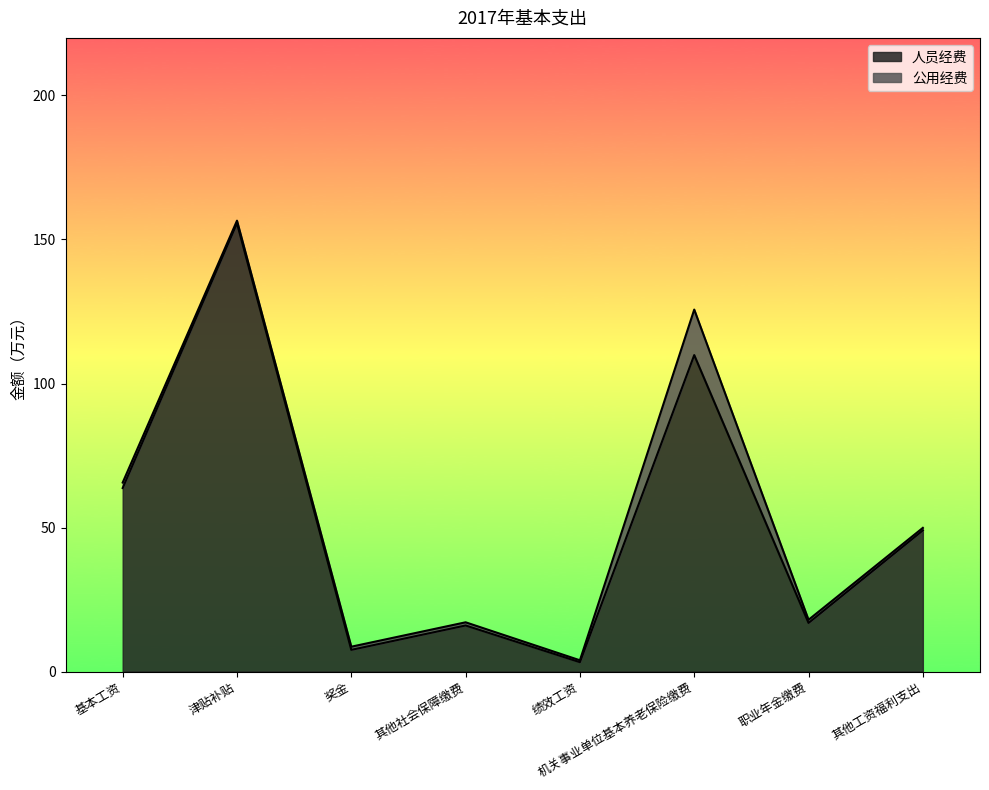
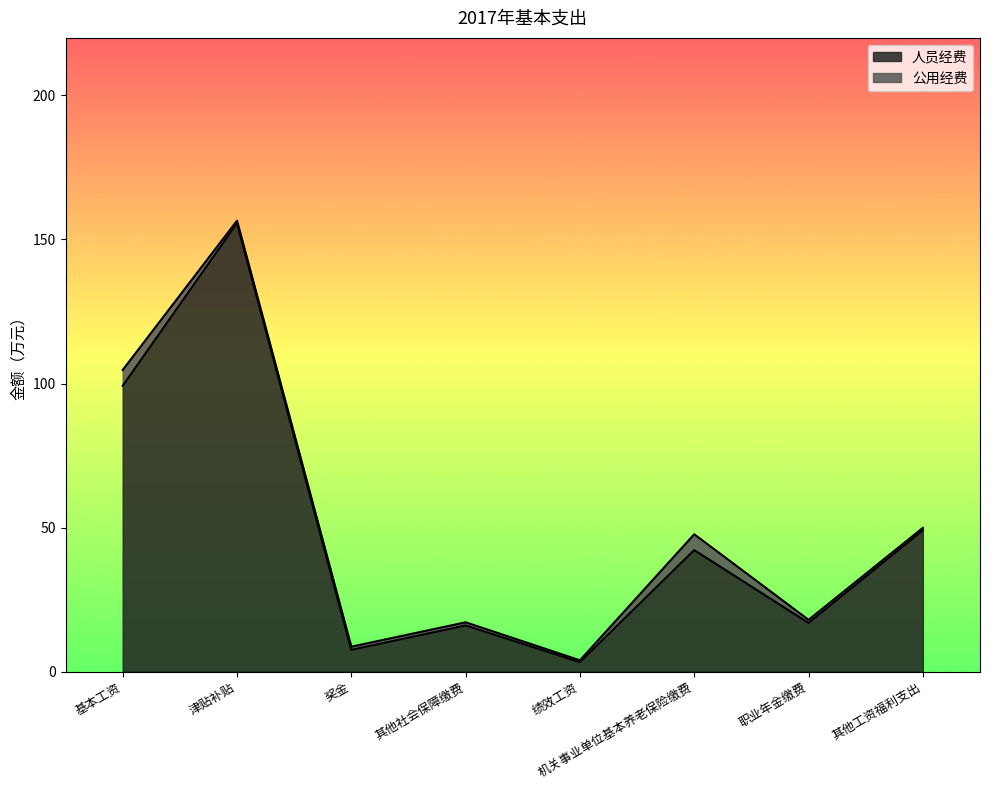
  {
    "人员经费": {
-     "基本工资": 64,
+     "基本工资": 99,
      "奖金": 8,
      "其他社会保障缴费": 16,
-     "机关事业单位基本养老保险缴费": 110,
+     "机关事业单位基本养老保险缴费": 42,
      "职业年金缴费": 17
    },
    "公用经费": {
-     "基本工资": 2,
+     "基本工资": 6,
      "奖金": 1,
      "其他社会保障缴费": 1,
-     "机关事业单位基本养老保险缴费": 16,
+     "机关事业单位基本养老保险缴费": 6,
      "职业年金缴费": 1
    }
  }
